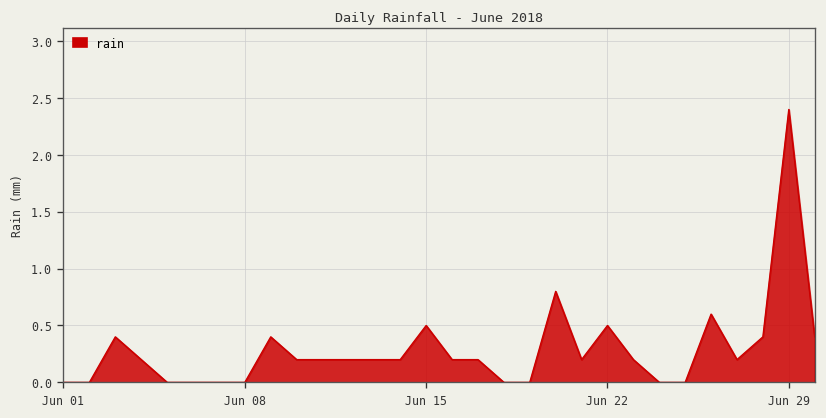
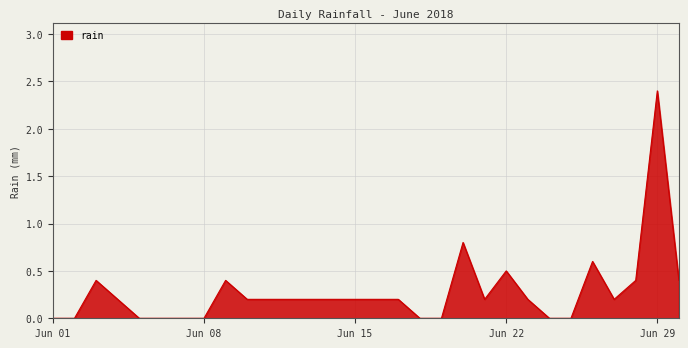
  {
    "Jun 01": 0.0,
    "Jun 08": 0.0,
-   "Jun 15": 0.5,
+   "Jun 15": 0.2,
    "Jun 22": 0.5,
    "Jun 29": 2.4
  }
